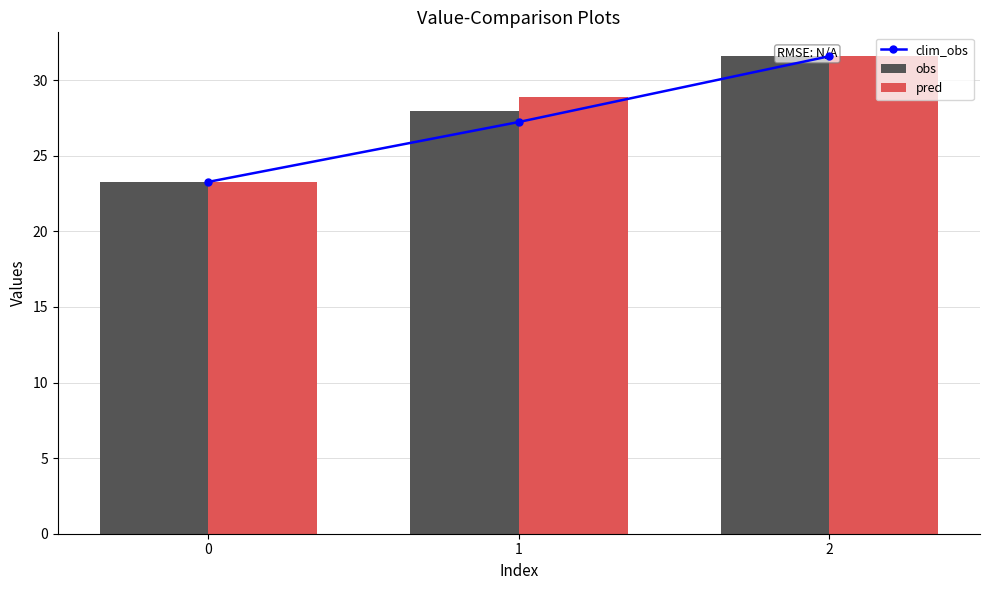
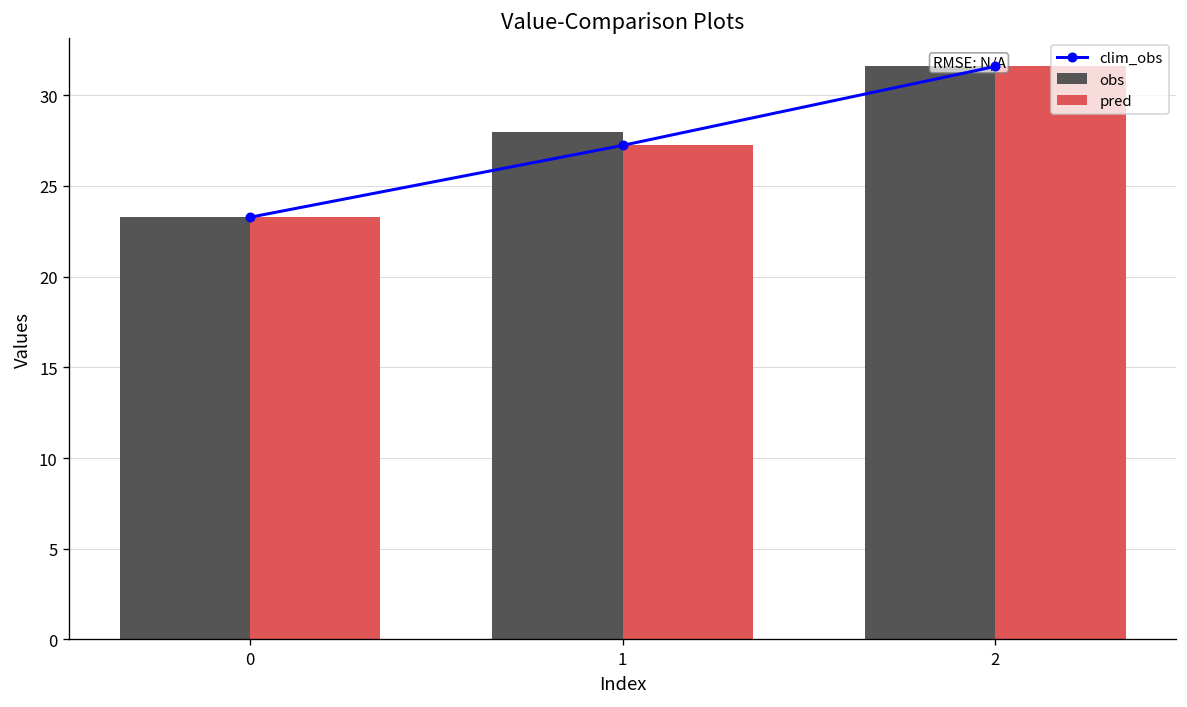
  {
    "obs": {
      "0": 23.3,
      "1": 28.0
    },
    "clim_obs": {
      "0": 23.3,
      "1": 27.2
    },
    "pred": {
      "0": 23.3,
-     "1": 28.9
+     "1": 27.2
    }
  }
